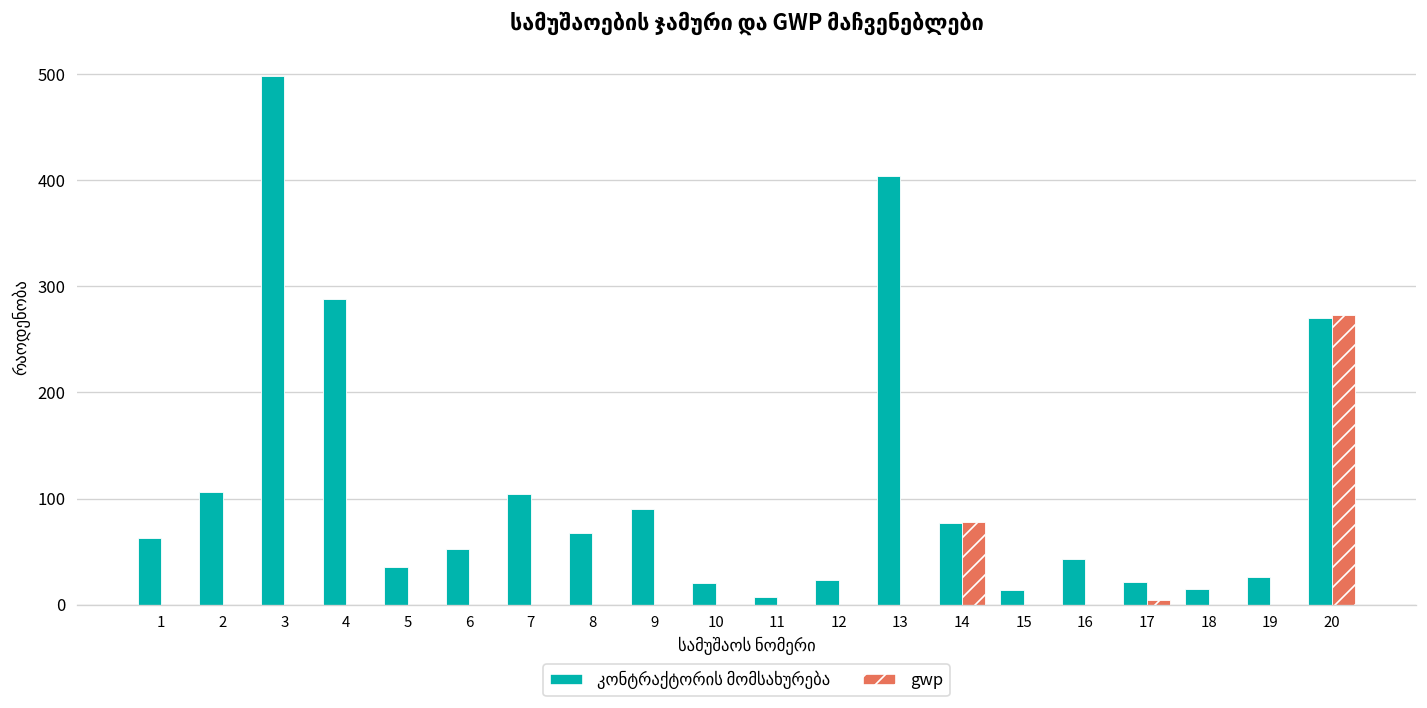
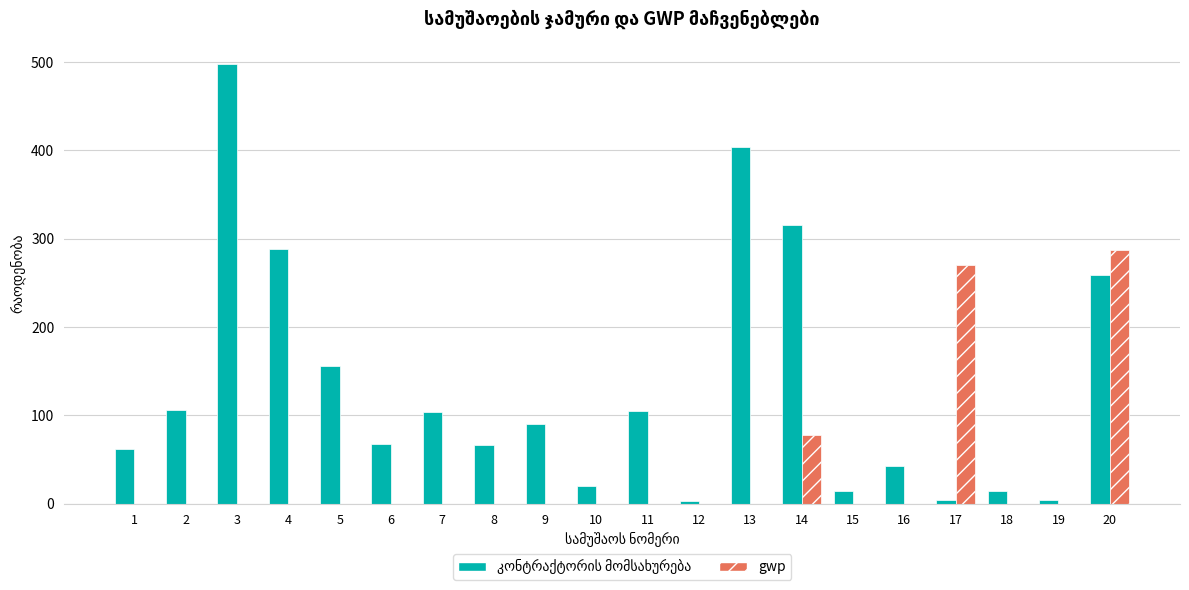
  {
    "კონტრაქტორის მომსახურება": {
      "1": 60,
      "2": 110,
      "3": 500,
      "4": 290,
-     "5": 30,
-     "6": 50,
+     "5": 160,
+     "6": 70,
      "7": 100,
      "8": 70,
      "9": 90,
      "10": 20,
-     "11": 10,
-     "12": 20,
+     "11": 100,
+     "12": 0,
      "13": 400,
-     "14": 80,
+     "14": 320,
      "15": 10,
      "16": 40,
-     "17": 20,
+     "17": 0,
      "18": 20,
-     "19": 30,
-     "20": 270
+     "19": 0,
+     "20": 260
    },
    "gwp": {
      "2": 0,
      "3": 0,
      "4": 0,
      "5": 0,
      "6": 0,
      "7": 0,
      "8": 0,
      "9": 0,
      "10": 0,
      "11": 0,
      "12": 0,
      "13": 0,
      "14": 80,
      "15": 0,
      "16": 0,
-     "17": 0,
+     "17": 270,
      "18": 0,
      "19": 0,
-     "20": 270
+     "20": 290
    }
  }
